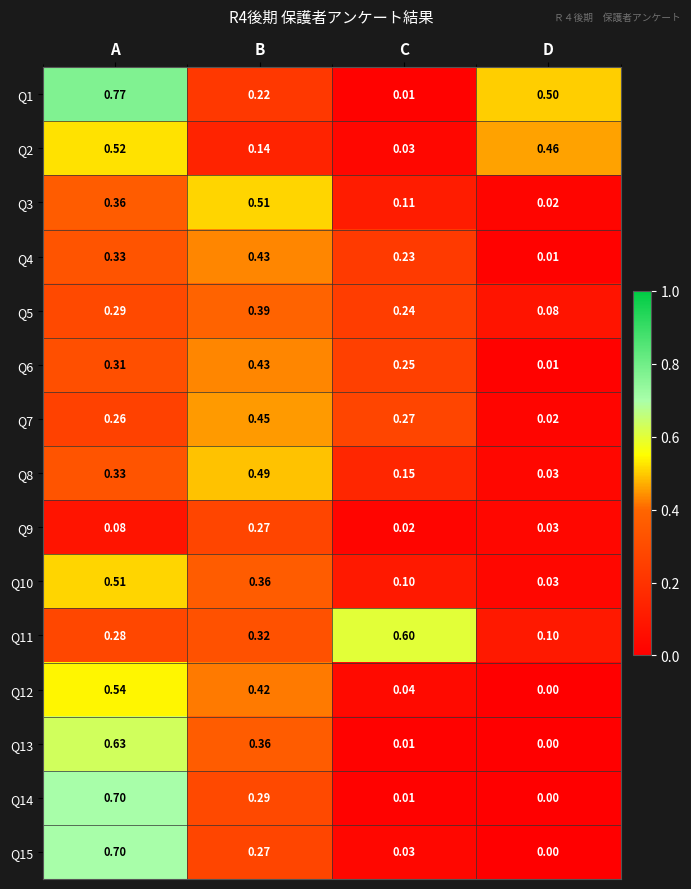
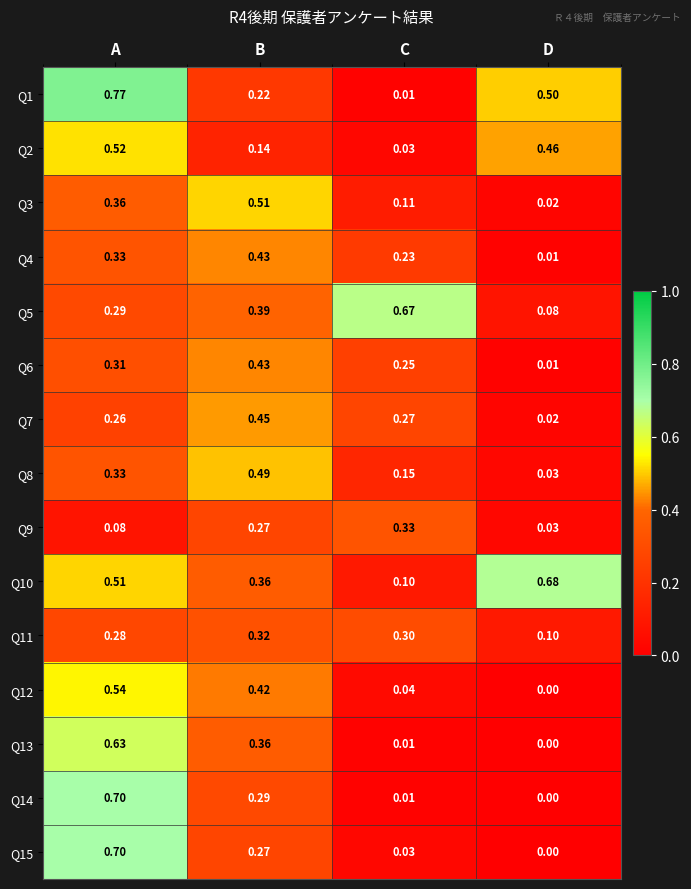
  {
    "Q1": {
      "A": 0.77,
      "B": 0.22,
      "C": 0.01,
      "D": 0.50
    },
    "Q2": {
      "A": 0.52,
      "B": 0.14,
      "C": 0.03,
      "D": 0.46
    },
    "Q3": {
      "A": 0.36,
      "B": 0.51,
      "C": 0.11,
      "D": 0.02
    },
    "Q4": {
      "A": 0.33,
      "B": 0.43,
      "C": 0.23,
      "D": 0.01
    },
    "Q5": {
      "A": 0.29,
      "B": 0.39,
-     "C": 0.24,
+     "C": 0.67,
      "D": 0.08
    },
    "Q6": {
      "A": 0.31,
      "B": 0.43,
      "C": 0.25,
      "D": 0.01
    },
    "Q7": {
      "A": 0.26,
      "B": 0.45,
      "C": 0.27,
      "D": 0.02
    },
    "Q8": {
      "A": 0.33,
      "B": 0.49,
      "C": 0.15,
      "D": 0.03
    },
    "Q9": {
      "A": 0.08,
      "B": 0.27,
-     "C": 0.02,
+     "C": 0.33,
      "D": 0.03
    },
    "Q10": {
      "A": 0.51,
      "B": 0.36,
      "C": 0.10,
-     "D": 0.03
+     "D": 0.68
    },
    "Q11": {
      "A": 0.28,
      "B": 0.32,
-     "C": 0.60,
+     "C": 0.30,
      "D": 0.10
    },
    "Q12": {
      "A": 0.54,
      "B": 0.42,
      "C": 0.04,
      "D": 0.00
    },
    "Q13": {
      "A": 0.63,
      "B": 0.36,
      "C": 0.01,
      "D": 0.00
    },
    "Q14": {
      "A": 0.70,
      "B": 0.29,
      "C": 0.01,
      "D": 0.00
    },
    "Q15": {
      "A": 0.70,
      "B": 0.27,
      "C": 0.03,
      "D": 0.00
    }
  }
